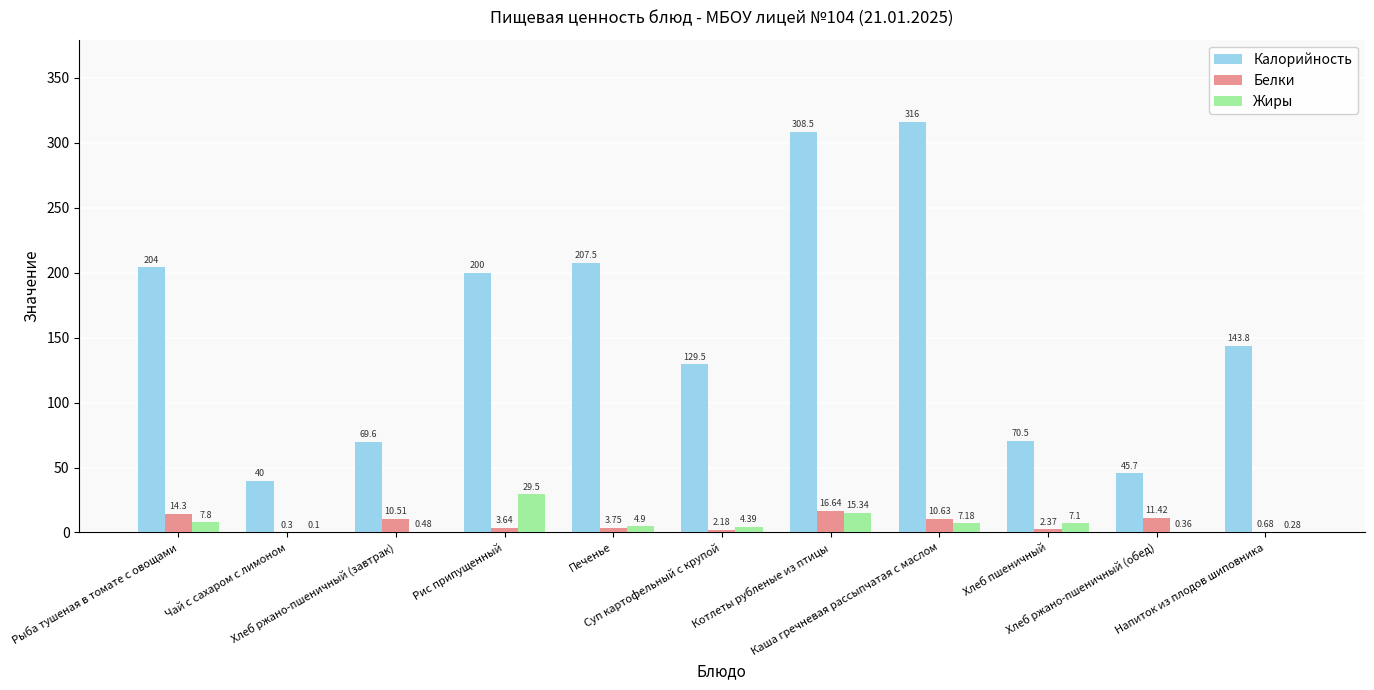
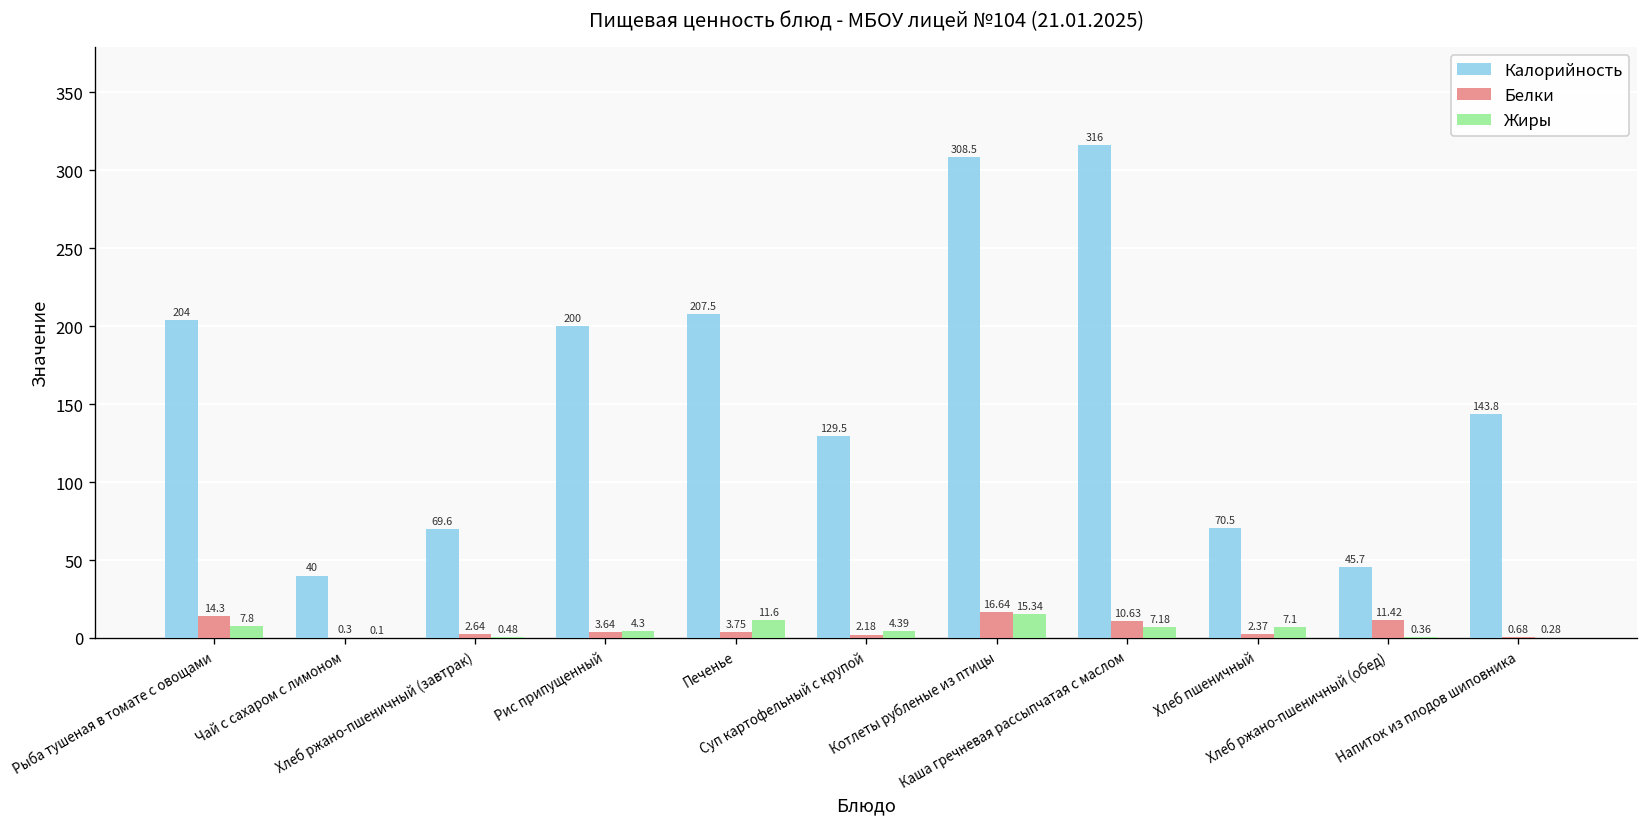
  {
    "Калорийность": {
      "Рыба тушеная в томате с овощами": 204,
      "Чай с сахаром с лимоном": 40,
      "Хлеб ржано-пшеничный (завтрак)": 69.6,
      "Рис припущенный": 200,
      "Печенье": 207.5,
      "Суп картофельный с крупой": 129.5,
      "Котлеты рубленые из птицы": 308.5,
      "Каша гречневая рассыпчатая с маслом": 316,
      "Хлеб пшеничный": 70.5,
      "Хлеб ржано-пшеничный (обед)": 45.7,
      "Напиток из плодов шиповника": 143.8
    },
    "Белки": {
      "Рыба тушеная в томате с овощами": 14.3,
      "Чай с сахаром с лимоном": 0.3,
-     "Хлеб ржано-пшеничный (завтрак)": 10.51,
+     "Хлеб ржано-пшеничный (завтрак)": 2.64,
      "Рис припущенный": 3.64,
      "Печенье": 3.75,
      "Суп картофельный с крупой": 2.18,
      "Котлеты рубленые из птицы": 16.64,
      "Каша гречневая рассыпчатая с маслом": 10.63,
      "Хлеб пшеничный": 2.37,
      "Хлеб ржано-пшеничный (обед)": 11.42,
      "Напиток из плодов шиповника": 0.68
    },
    "Жиры": {
      "Рыба тушеная в томате с овощами": 7.8,
      "Чай с сахаром с лимоном": 0.1,
      "Хлеб ржано-пшеничный (завтрак)": 0.48,
-     "Рис припущенный": 29.5,
-     "Печенье": 4.9,
+     "Рис припущенный": 4.3,
+     "Печенье": 11.6,
      "Суп картофельный с крупой": 4.39,
      "Котлеты рубленые из птицы": 15.34,
      "Каша гречневая рассыпчатая с маслом": 7.18,
      "Хлеб пшеничный": 7.1,
      "Хлеб ржано-пшеничный (обед)": 0.36,
      "Напиток из плодов шиповника": 0.28
    }
  }
